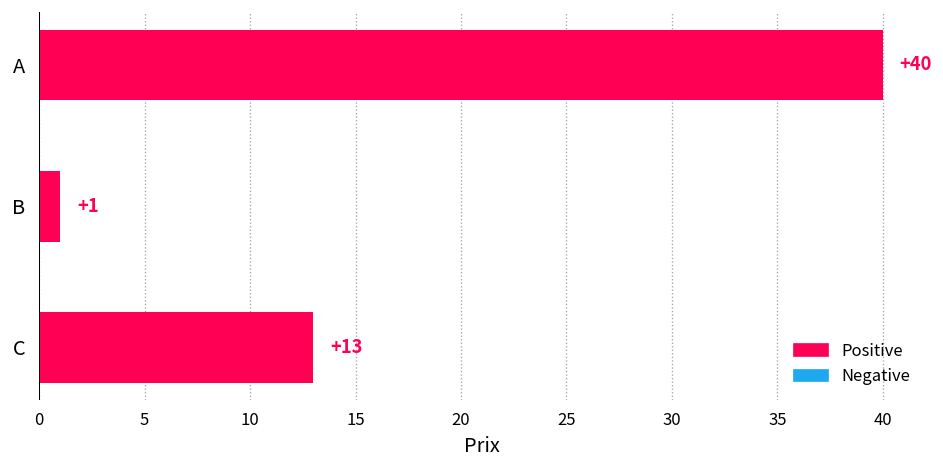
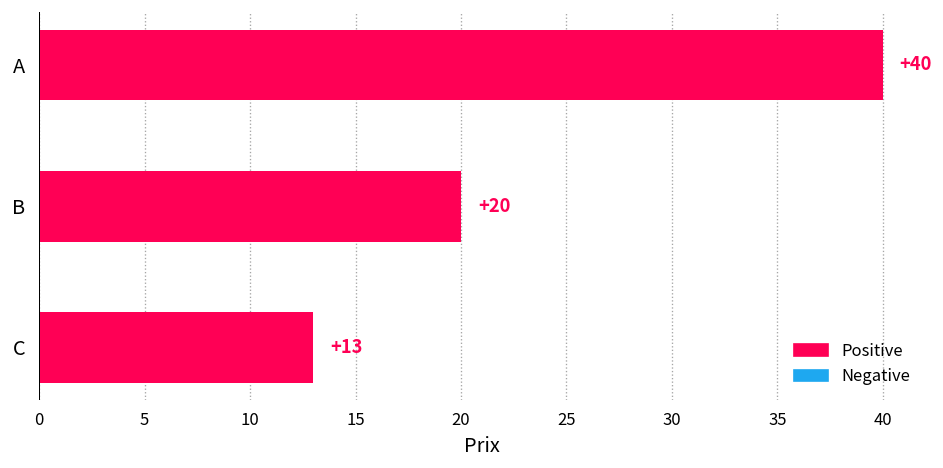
  {
    "A": "+40",
-   "B": "+1",
+   "B": "+20",
    "C": "+13"
  }
